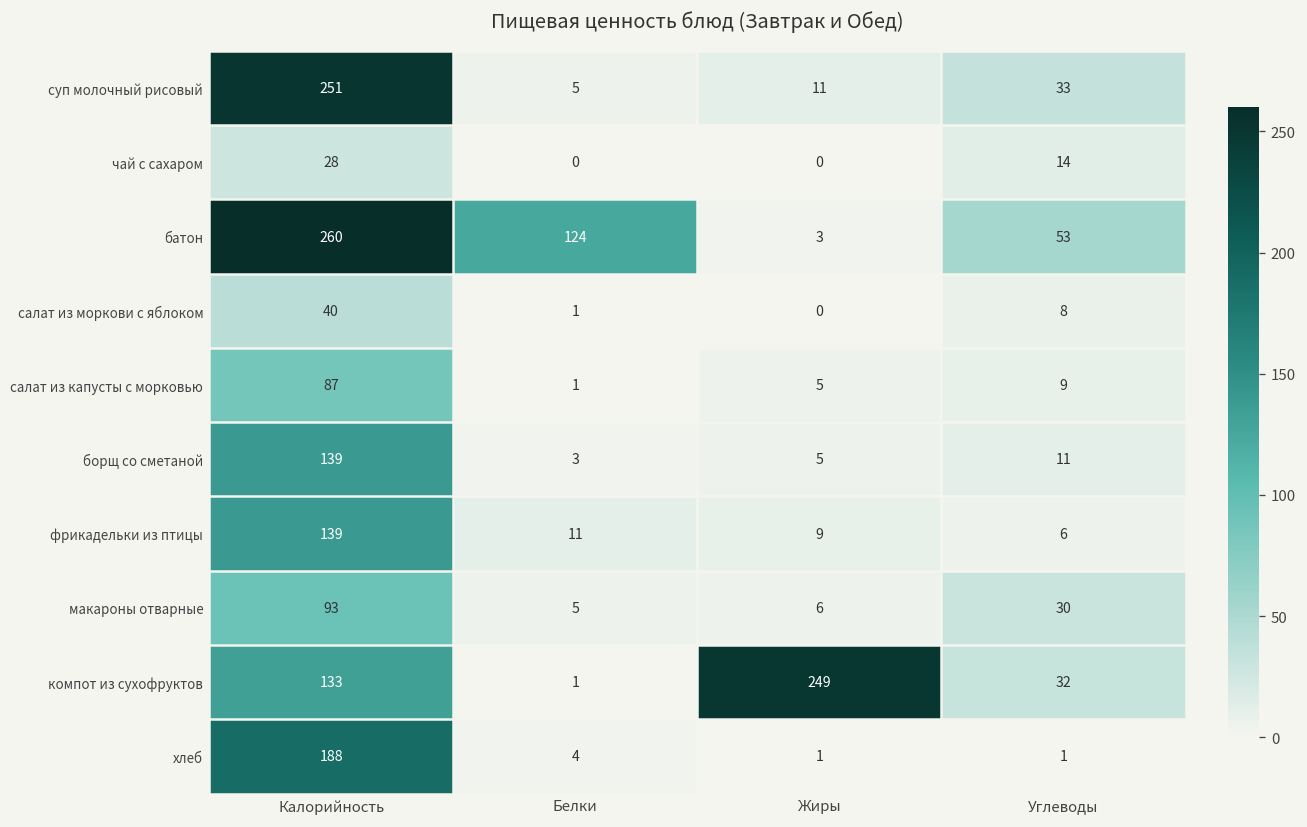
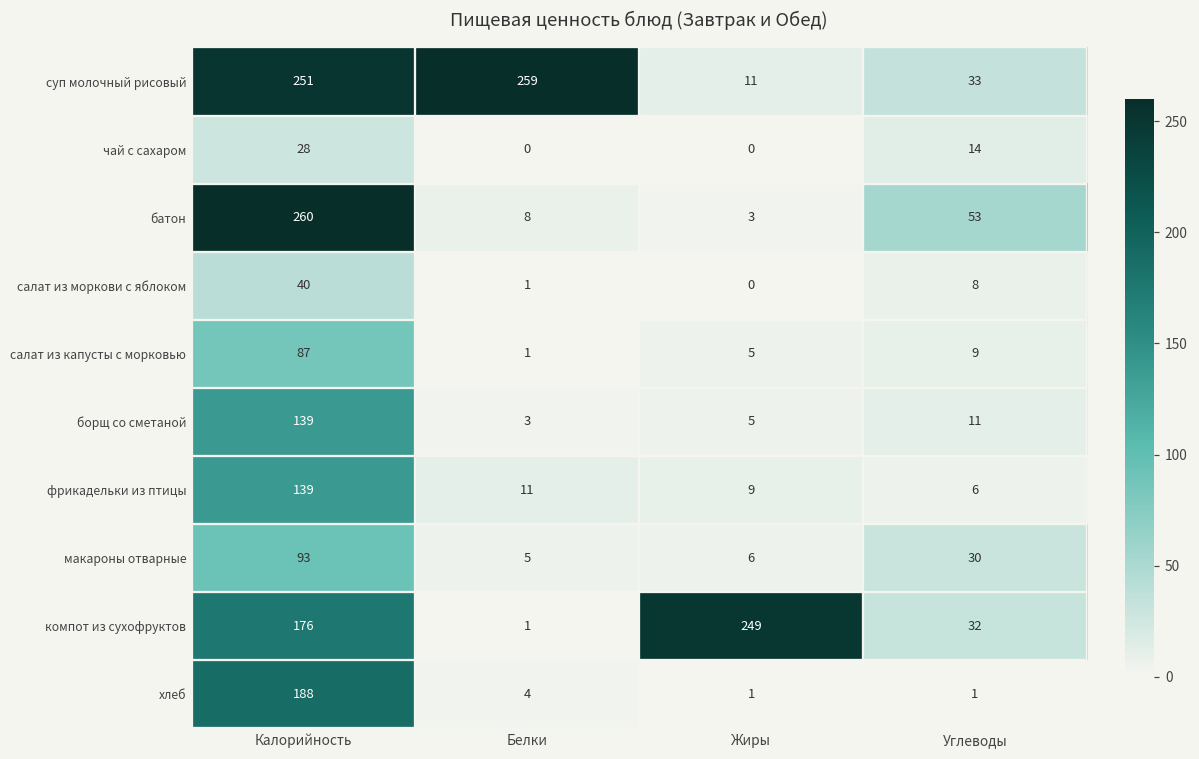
  {
    "суп молочный рисовый": {
      "Калорийность": 251,
-     "Белки": 5,
+     "Белки": 259,
      "Жиры": 11,
      "Углеводы": 33
    },
    "чай с сахаром": {
      "Калорийность": 28,
      "Белки": 0,
      "Жиры": 0,
      "Углеводы": 14
    },
    "батон": {
      "Калорийность": 260,
-     "Белки": 124,
+     "Белки": 8,
      "Жиры": 3,
      "Углеводы": 53
    },
    "салат из моркови с яблоком": {
      "Калорийность": 40,
      "Белки": 1,
      "Жиры": 0,
      "Углеводы": 8
    },
    "салат из капусты с морковью": {
      "Калорийность": 87,
      "Белки": 1,
      "Жиры": 5,
      "Углеводы": 9
    },
    "борщ со сметаной": {
      "Калорийность": 139,
      "Белки": 3,
      "Жиры": 5,
      "Углеводы": 11
    },
    "фрикадельки из птицы": {
      "Калорийность": 139,
      "Белки": 11,
      "Жиры": 9,
      "Углеводы": 6
    },
    "макароны отварные": {
      "Калорийность": 93,
      "Белки": 5,
      "Жиры": 6,
      "Углеводы": 30
    },
    "компот из сухофруктов": {
-     "Калорийность": 133,
+     "Калорийность": 176,
      "Белки": 1,
      "Жиры": 249,
      "Углеводы": 32
    },
    "хлеб": {
      "Калорийность": 188,
      "Белки": 4,
      "Жиры": 1,
      "Углеводы": 1
    }
  }
